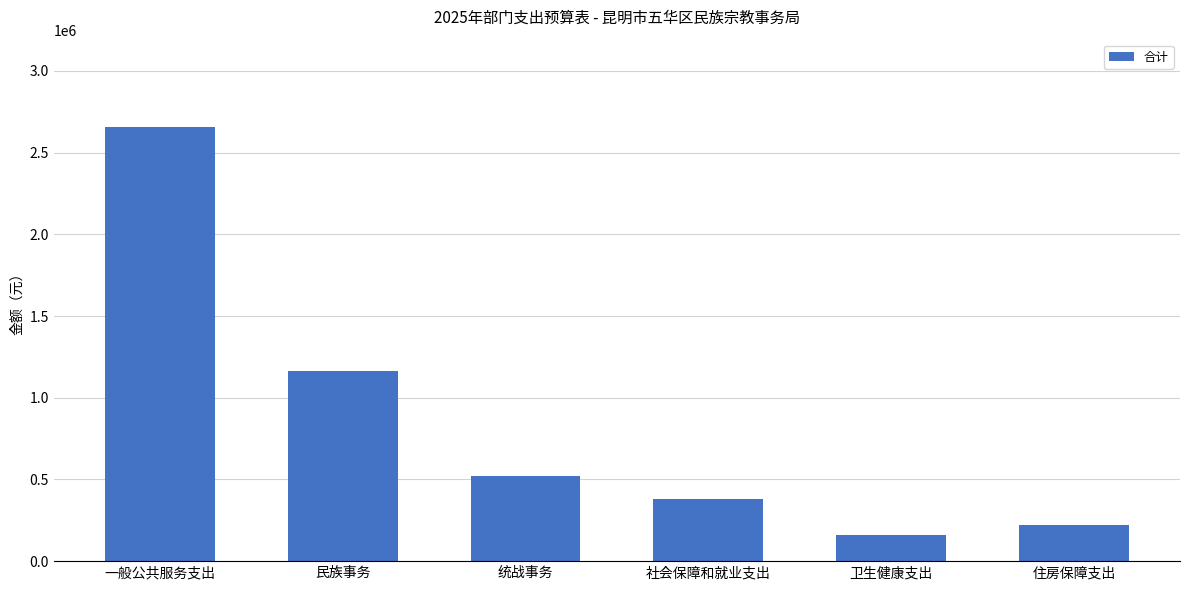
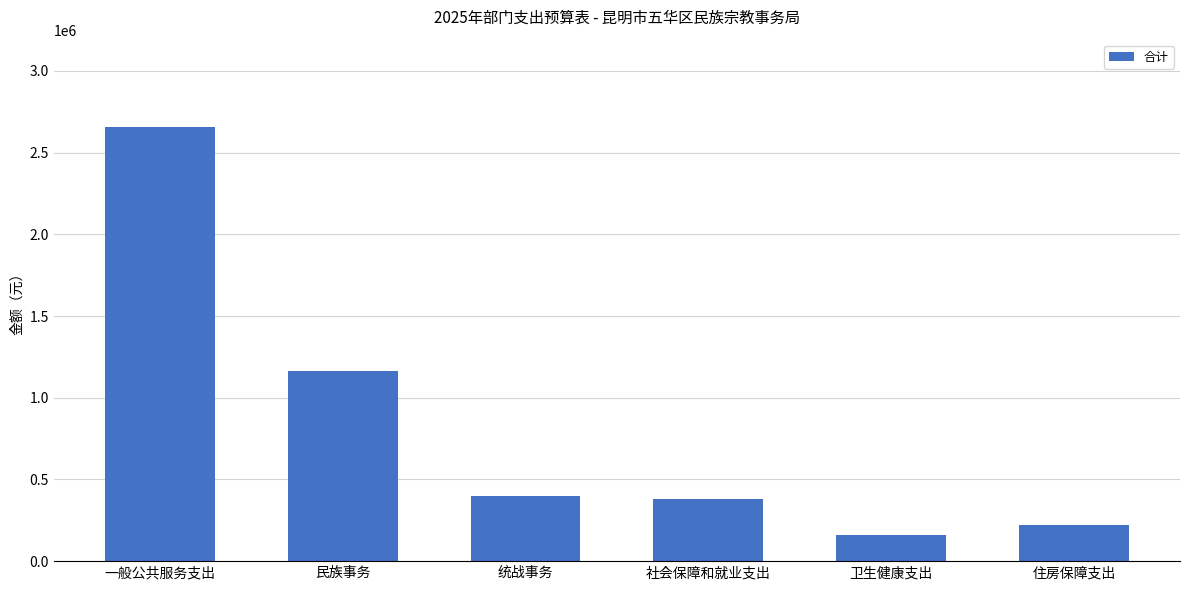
  {
    "一般公共服务支出": 2660000,
    "民族事务": 1170000,
-   "统战事务": 520000,
+   "统战事务": 400000,
    "社会保障和就业支出": 380000,
    "卫生健康支出": 160000,
    "住房保障支出": 220000
  }
